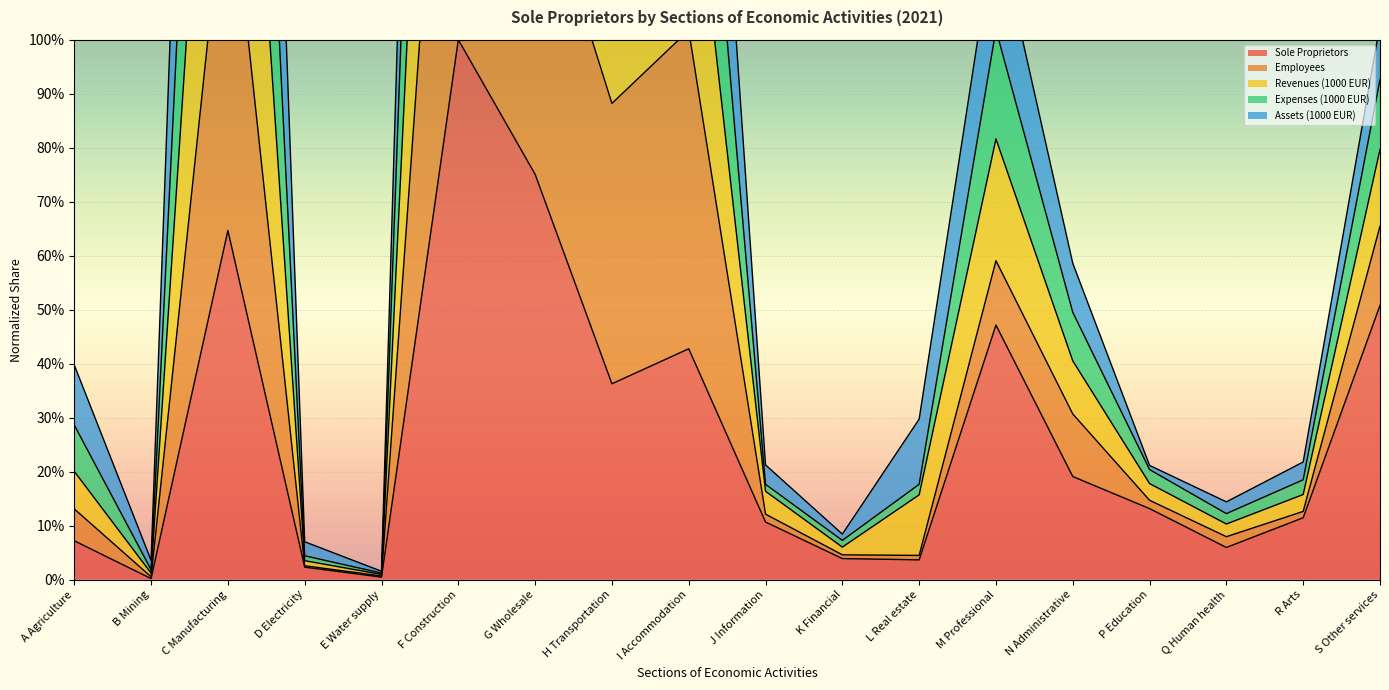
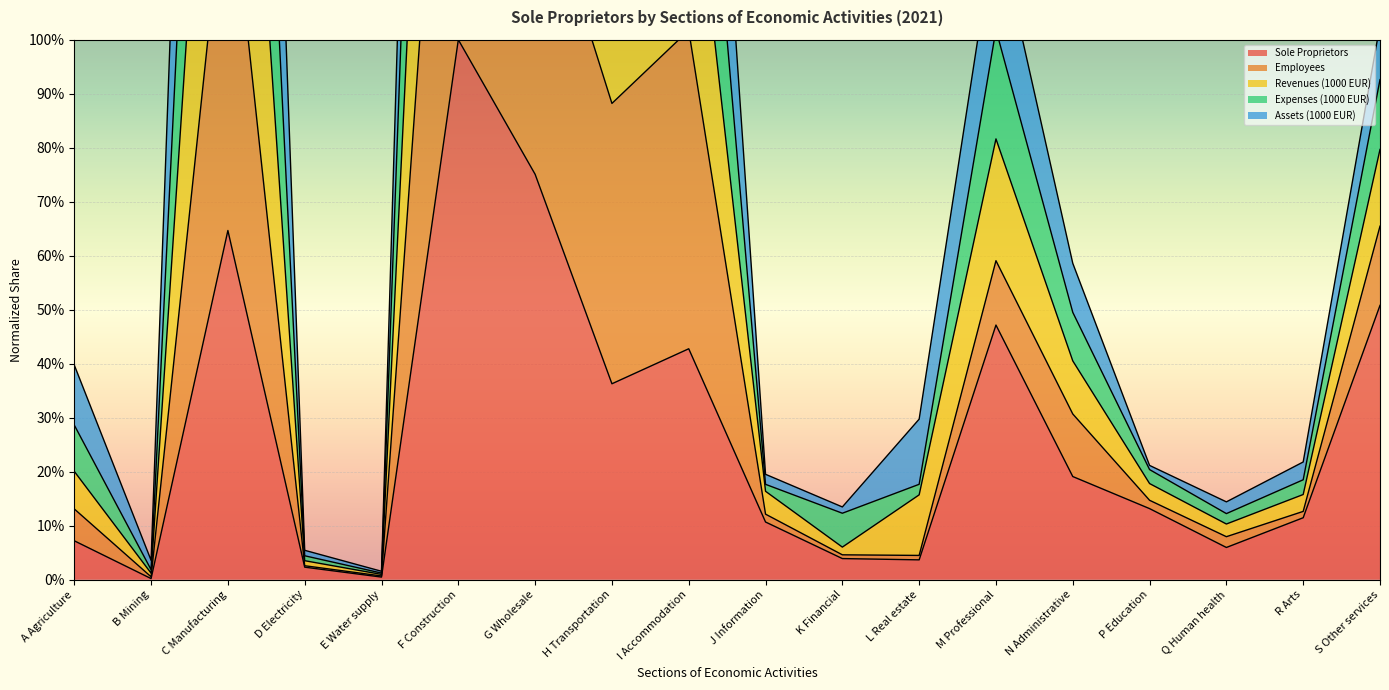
  {
    "Revenues (1000 EUR)": {
      "A Agriculture": "7%",
      "B Mining": "1%",
      "D Electricity": "1%",
      "J Information": "4%",
      "K Financial": "1%",
      "L Real estate": "11%",
      "M Professional": "23%",
      "N Administrative": "10%",
      "P Education": "3%",
      "Q Human health": "2%",
      "R Arts": "3%",
      "S Other services": "14%"
    },
    "Expenses (1000 EUR)": {
      "A Agriculture": "9%",
      "B Mining": "1%",
      "D Electricity": "1%",
      "J Information": "1%",
-     "K Financial": "1%",
+     "K Financial": "6%",
      "L Real estate": "2%",
      "N Administrative": "9%",
      "P Education": "3%",
      "Q Human health": "2%",
      "R Arts": "3%",
      "S Other services": "13%"
    },
    "Assets (1000 EUR)": {
      "A Agriculture": "11%",
      "B Mining": "2%",
-     "D Electricity": "3%",
-     "J Information": "4%",
+     "D Electricity": "1%",
+     "J Information": "2%",
      "K Financial": "1%",
      "L Real estate": "12%",
      "N Administrative": "9%",
      "P Education": "1%",
      "Q Human health": "2%",
      "R Arts": "3%"
    }
  }
